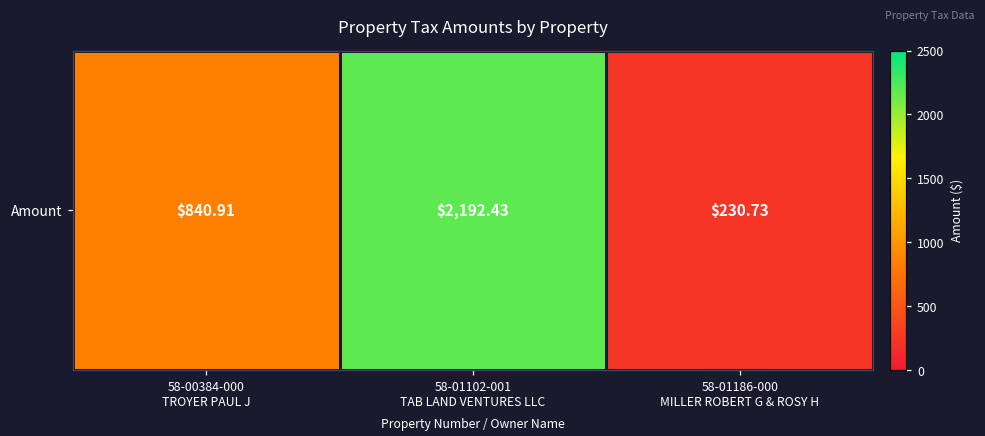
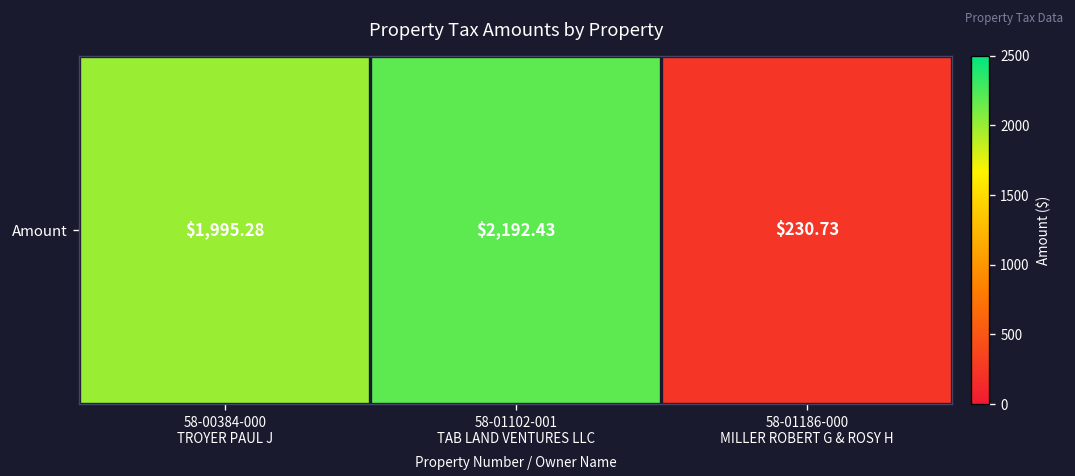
  {
    "Amount": {
-     "58-00384-000 TROYER PAUL J": "$840.91",
+     "58-00384-000 TROYER PAUL J": "$1,995.28",
      "58-01102-001 TAB LAND VENTURES LLC": "$2,192.43",
      "58-01186-000 MILLER ROBERT G & ROSY H": "$230.73"
    }
  }
